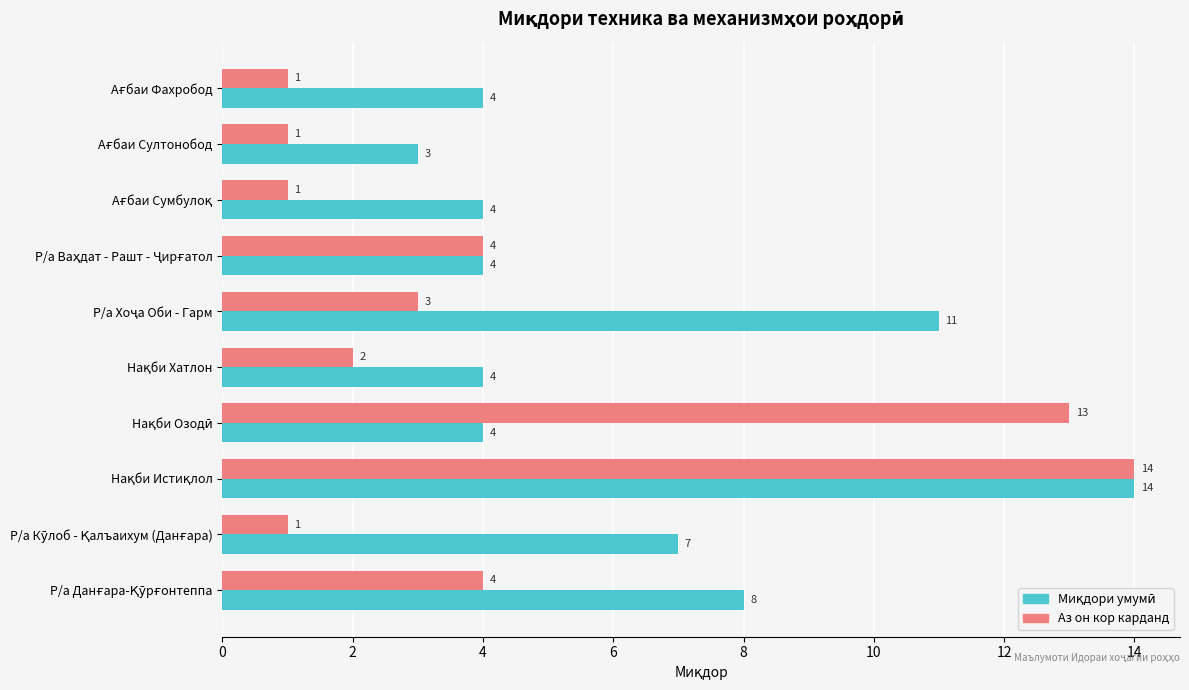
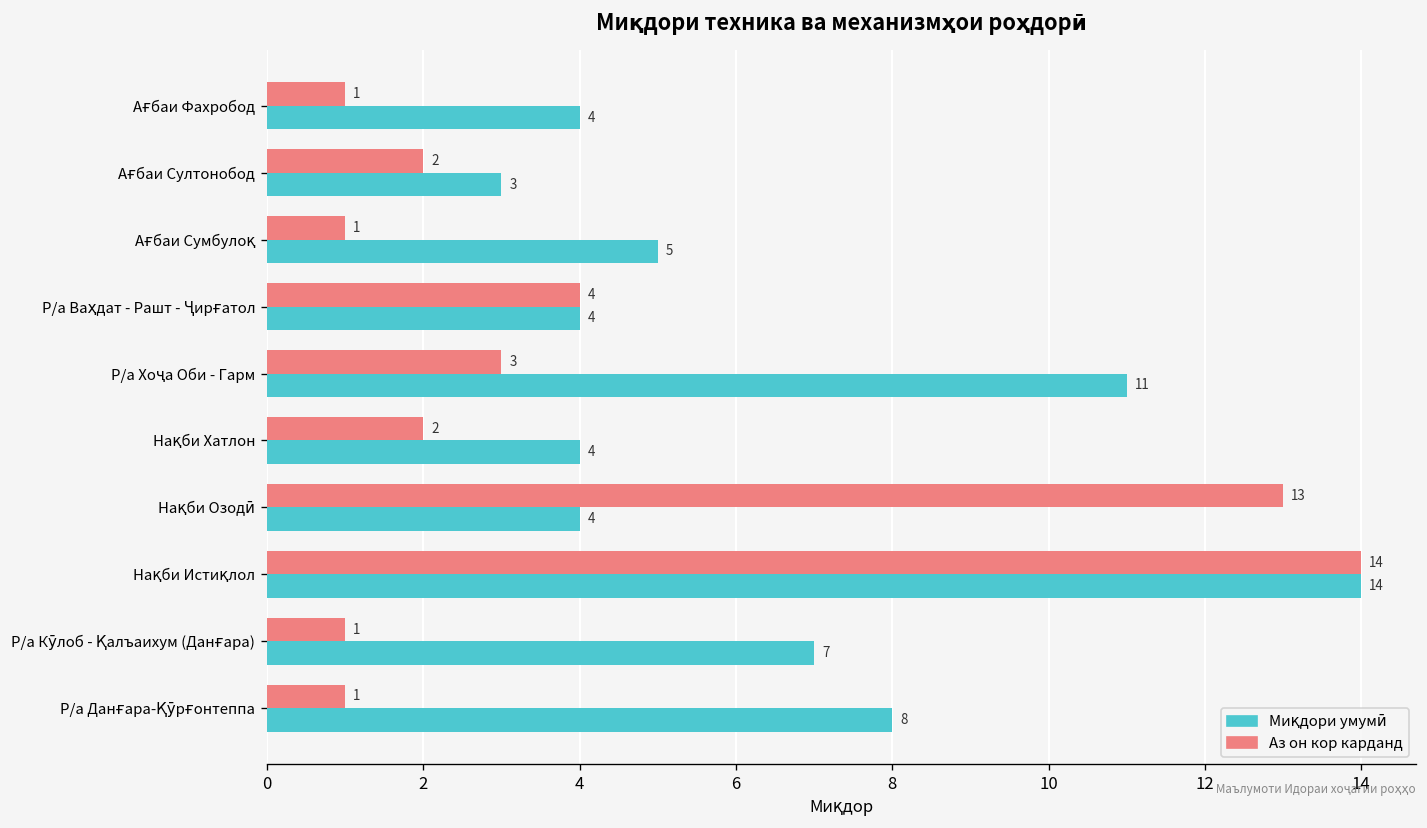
  {
    "Миқдори умумӣ": {
      "Ағбаи Фахробод": 4,
      "Ағбаи Султонобод": 3,
-     "Ағбаи Сумбулоқ": 4,
+     "Ағбаи Сумбулоқ": 5,
      "Р/а Ваҳдат - Рашт - Ҷирғатол": 4,
      "Р/а Хоҷа Оби - Гарм": 11,
      "Нақби Хатлон": 4,
      "Нақби Озодӣ": 4,
      "Нақби Истиқлол": 14,
      "Р/а Кӯлоб - Қалъаихум (Данғара)": 7,
      "Р/а Данғара-Қӯрғонтеппа": 8
    },
    "Аз он кор карданд": {
      "Ағбаи Фахробод": 1,
-     "Ағбаи Султонобод": 1,
+     "Ағбаи Султонобод": 2,
      "Ағбаи Сумбулоқ": 1,
      "Р/а Ваҳдат - Рашт - Ҷирғатол": 4,
      "Р/а Хоҷа Оби - Гарм": 3,
      "Нақби Хатлон": 2,
      "Нақби Озодӣ": 13,
      "Нақби Истиқлол": 14,
      "Р/а Кӯлоб - Қалъаихум (Данғара)": 1,
-     "Р/а Данғара-Қӯрғонтеппа": 4
+     "Р/а Данғара-Қӯрғонтеппа": 1
    }
  }
